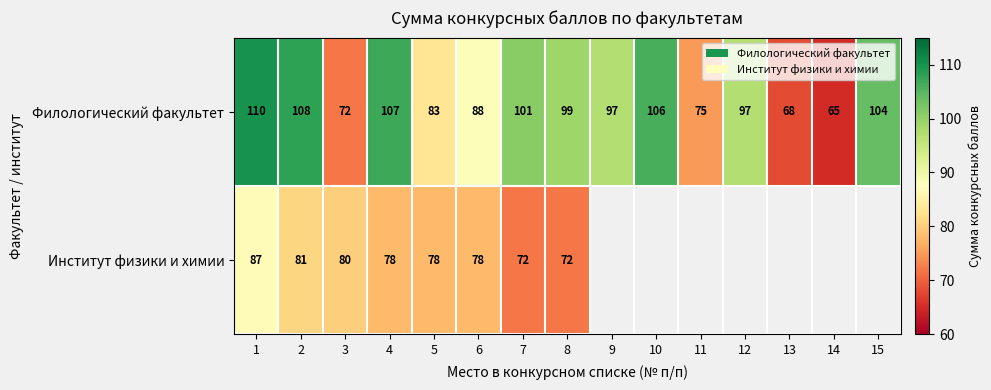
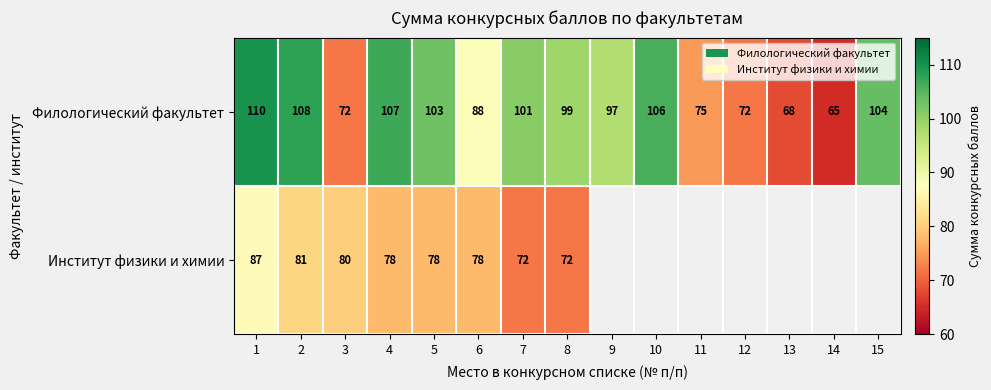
  {
    "Филологический факультет": {
      "1": 110,
      "2": 108,
      "3": 72,
      "4": 107,
-     "5": 83,
+     "5": 103,
      "6": 88,
      "7": 101,
      "8": 99,
      "9": 97,
      "10": 106,
      "11": 75,
-     "12": 97,
+     "12": 72,
      "13": 68,
      "14": 65,
      "15": 104
    },
    "Институт физики и химии": {
      "1": 87,
      "2": 81,
      "3": 80,
      "4": 78,
      "5": 78,
      "6": 78,
      "7": 72,
      "8": 72
    }
  }
